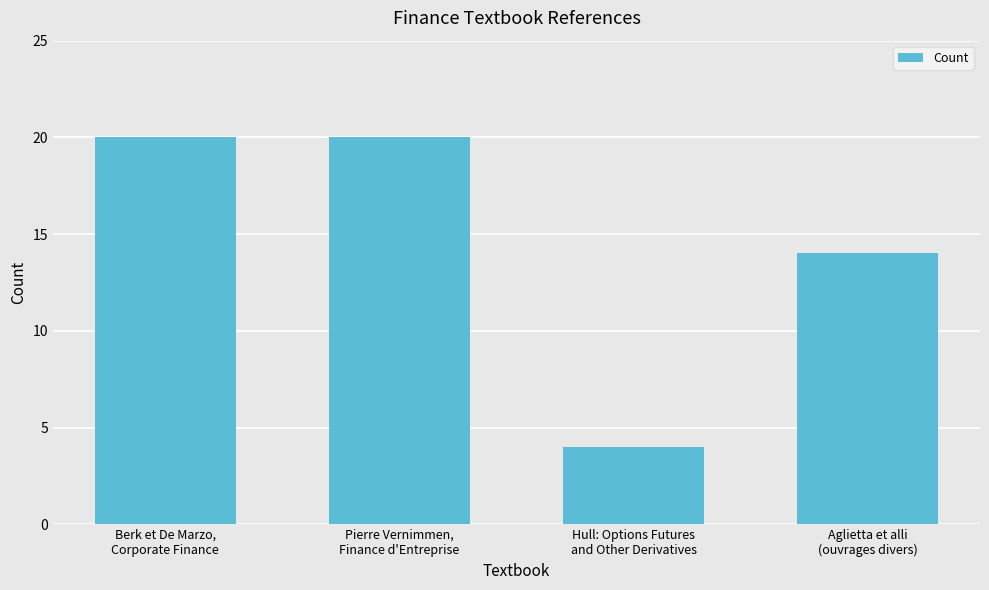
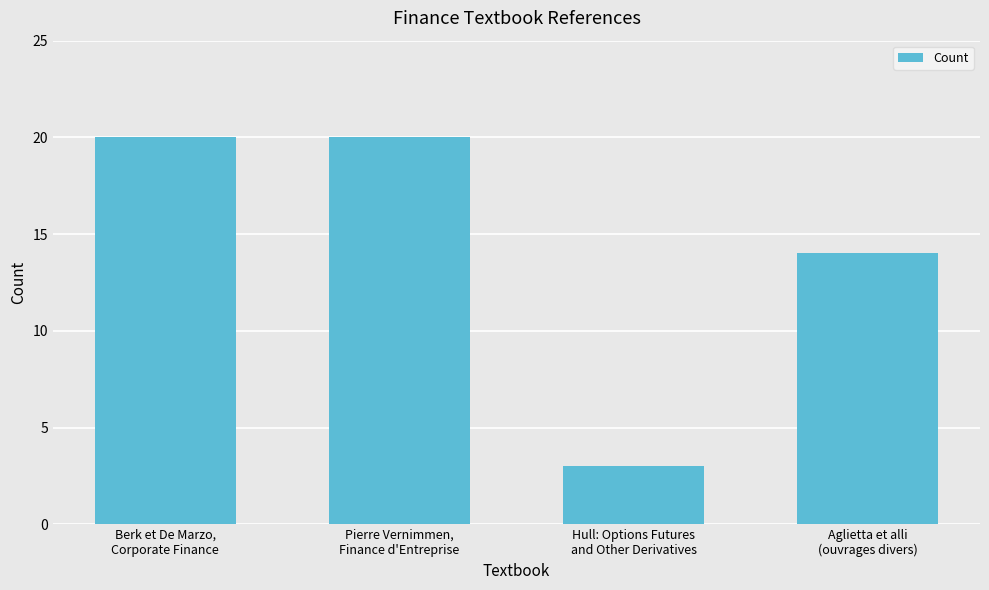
  {
    "Berk et De Marzo, Corporate Finance": 20,
    "Pierre Vernimmen, Finance d'Entreprise": 20,
-   "Hull: Options Futures and Other Derivatives": 4,
+   "Hull: Options Futures and Other Derivatives": 3,
    "Aglietta et alli (ouvrages divers)": 14
  }
